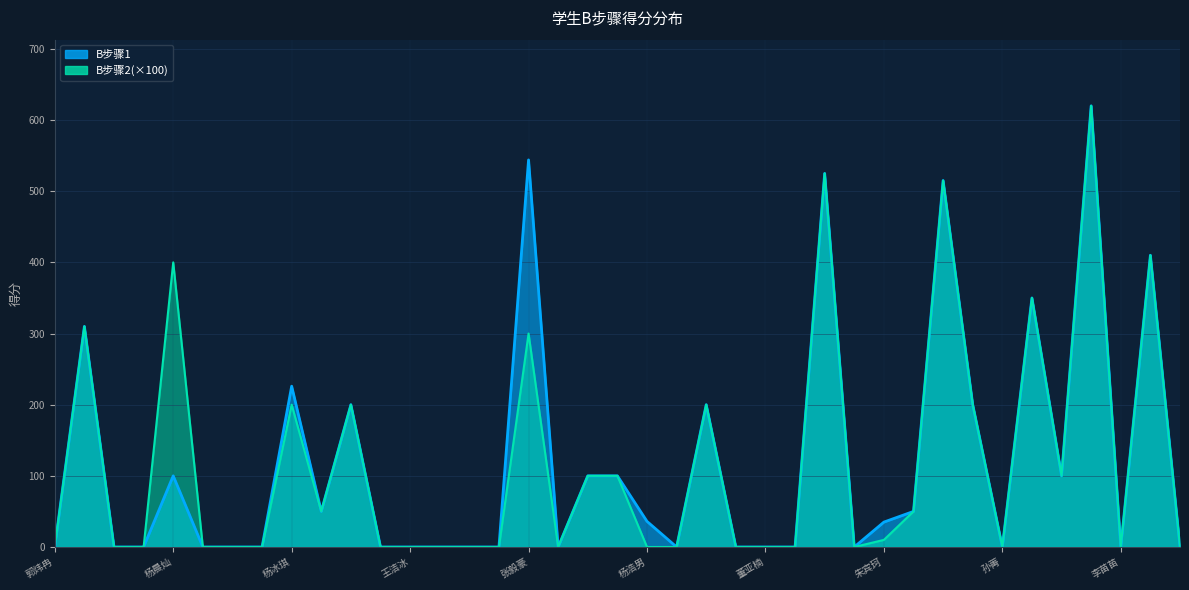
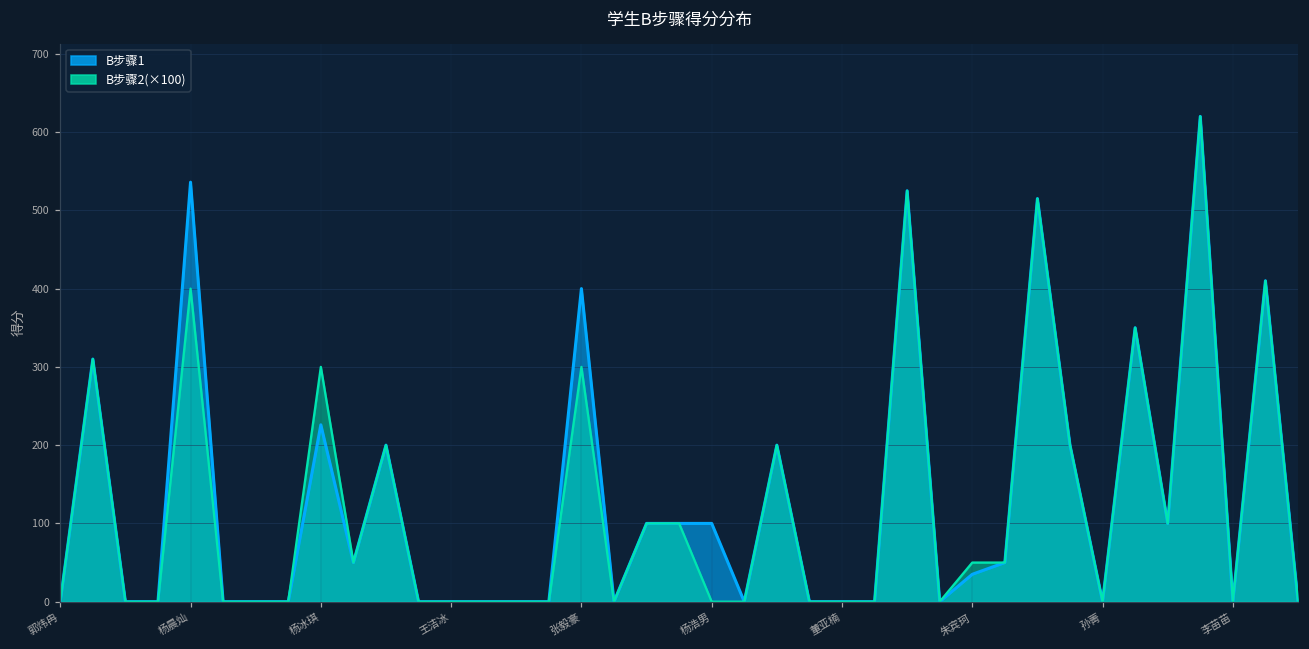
  {
    "B步骤1": {
-     "杨晨灿": 100,
+     "杨晨灿": 540,
      "杨冰琪": 230,
-     "张毅豪": 540,
-     "杨浩男": 40,
+     "张毅豪": 400,
+     "杨浩男": 100,
      "朱宾珂": 40
    },
    "B步骤2(×100)": {
      "杨晨灿": 400,
-     "杨冰琪": 200,
+     "杨冰琪": 300,
      "张毅豪": 300,
      "杨浩男": 0,
-     "朱宾珂": 10
+     "朱宾珂": 50
    }
  }
